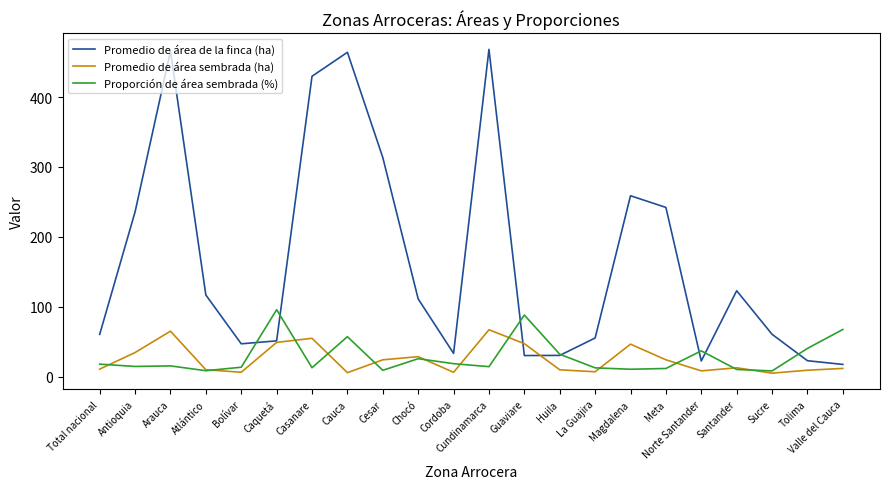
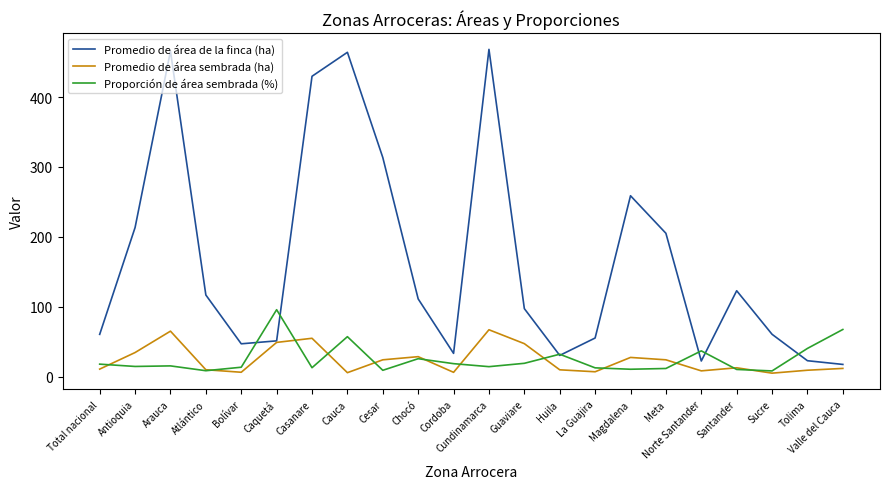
  {
    "Promedio de área de la finca (ha)": {
      "Total nacional": 60,
-     "Antioquia": 240,
+     "Antioquia": 210,
      "Atlántico": 120,
      "Bolívar": 50,
      "Casanare": 430,
      "Cauca": 460,
      "Cesar": 310,
      "Chocó": 110,
      "Cordoba": 30,
      "Cundinamarca": 470,
-     "Guaviare": 30,
+     "Guaviare": 100,
      "La Guajira": 60,
      "Magdalena": 260,
-     "Meta": 240,
+     "Meta": 210,
      "Norte Santander": 20,
      "Santander": 120,
      "Sucre": 60,
      "Tolima": 20,
      "Valle del Cauca": 20
    },
    "Promedio de área sembrada (ha)": {
      "Total nacional": 10,
      "Antioquia": 30,
      "Arauca": 70,
      "Bolívar": 10,
      "Casanare": 50,
      "Cauca": 10,
      "Cesar": 20,
      "Cordoba": 10,
      "Cundinamarca": 70,
      "Guaviare": 50,
      "Huila": 10,
      "La Guajira": 10,
-     "Magdalena": 50,
+     "Magdalena": 30,
      "Meta": 20,
      "Norte Santander": 10,
      "Tolima": 10,
      "Valle del Cauca": 10
    },
    "Proporción de área sembrada (%)": {
      "Total nacional": 20,
      "Antioquia": 10,
      "Arauca": 20,
      "Bolívar": 10,
      "Caquetá": 100,
      "Casanare": 10,
      "Cauca": 60,
      "Cesar": 10,
      "Cordoba": 20,
      "Cundinamarca": 10,
-     "Guaviare": 90,
+     "Guaviare": 20,
      "La Guajira": 10,
      "Magdalena": 10,
      "Meta": 10,
      "Norte Santander": 40,
      "Tolima": 40,
      "Valle del Cauca": 70
    }
  }
